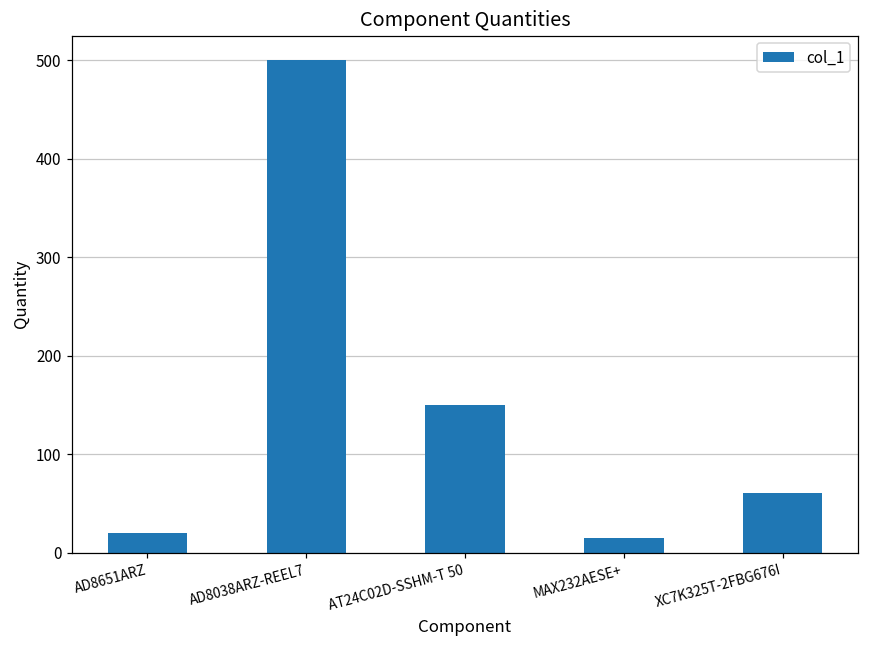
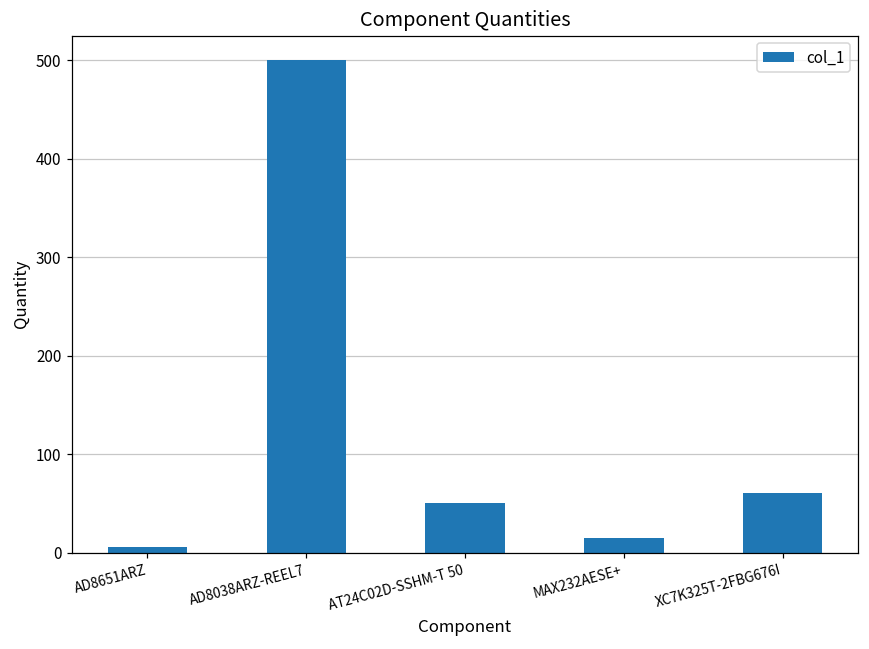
  {
-   "AD8651ARZ": 20,
+   "AD8651ARZ": 10,
    "AD8038ARZ-REEL7": 500,
-   "AT24C02D-SSHM-T 50": 150,
+   "AT24C02D-SSHM-T 50": 50,
    "MAX232AESE+": 20,
    "XC7K325T-2FBG676I": 60
  }
